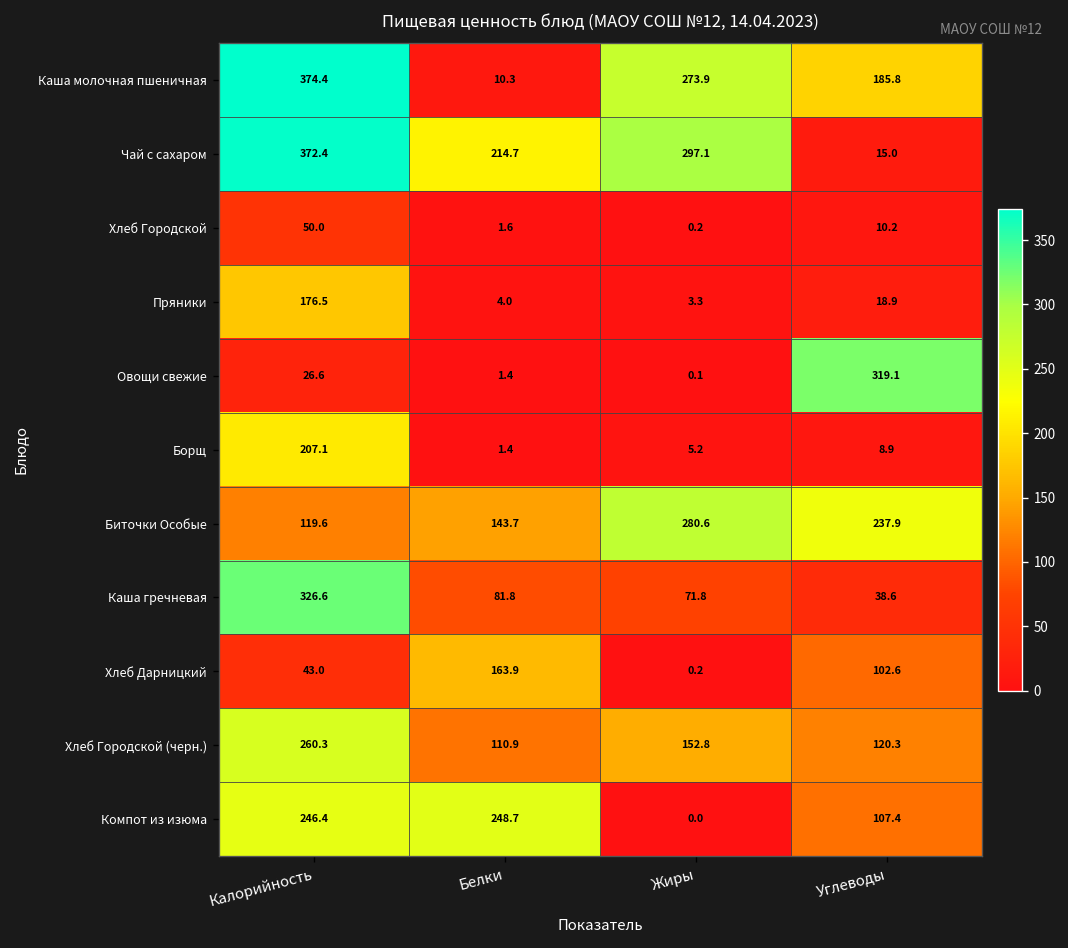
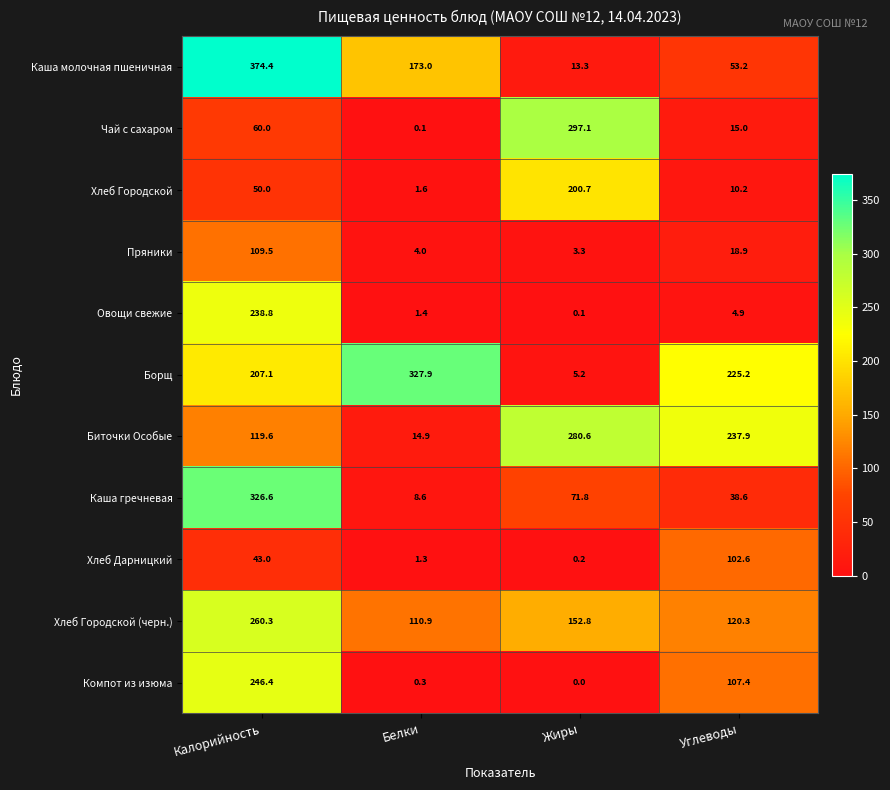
  {
    "Каша молочная пшеничная": {
      "Калорийность": 374.4,
-     "Белки": 10.3,
-     "Жиры": 273.9,
-     "Углеводы": 185.8
+     "Белки": 173.0,
+     "Жиры": 13.3,
+     "Углеводы": 53.2
    },
    "Чай с сахаром": {
-     "Калорийность": 372.4,
-     "Белки": 214.7,
+     "Калорийность": 60.0,
+     "Белки": 0.1,
      "Жиры": 297.1,
      "Углеводы": 15.0
    },
    "Хлеб Городской": {
      "Калорийность": 50.0,
      "Белки": 1.6,
-     "Жиры": 0.2,
+     "Жиры": 200.7,
      "Углеводы": 10.2
    },
    "Пряники": {
-     "Калорийность": 176.5,
+     "Калорийность": 109.5,
      "Белки": 4.0,
      "Жиры": 3.3,
      "Углеводы": 18.9
    },
    "Овощи свежие": {
-     "Калорийность": 26.6,
+     "Калорийность": 238.8,
      "Белки": 1.4,
      "Жиры": 0.1,
-     "Углеводы": 319.1
+     "Углеводы": 4.9
    },
    "Борщ": {
      "Калорийность": 207.1,
-     "Белки": 1.4,
+     "Белки": 327.9,
      "Жиры": 5.2,
-     "Углеводы": 8.9
+     "Углеводы": 225.2
    },
    "Биточки Особые": {
      "Калорийность": 119.6,
-     "Белки": 143.7,
+     "Белки": 14.9,
      "Жиры": 280.6,
      "Углеводы": 237.9
    },
    "Каша гречневая": {
      "Калорийность": 326.6,
-     "Белки": 81.8,
+     "Белки": 8.6,
      "Жиры": 71.8,
      "Углеводы": 38.6
    },
    "Хлеб Дарницкий": {
      "Калорийность": 43.0,
-     "Белки": 163.9,
+     "Белки": 1.3,
      "Жиры": 0.2,
      "Углеводы": 102.6
    },
    "Хлеб Городской (черн.)": {
      "Калорийность": 260.3,
      "Белки": 110.9,
      "Жиры": 152.8,
      "Углеводы": 120.3
    },
    "Компот из изюма": {
      "Калорийность": 246.4,
-     "Белки": 248.7,
+     "Белки": 0.3,
      "Жиры": 0.0,
      "Углеводы": 107.4
    }
  }
